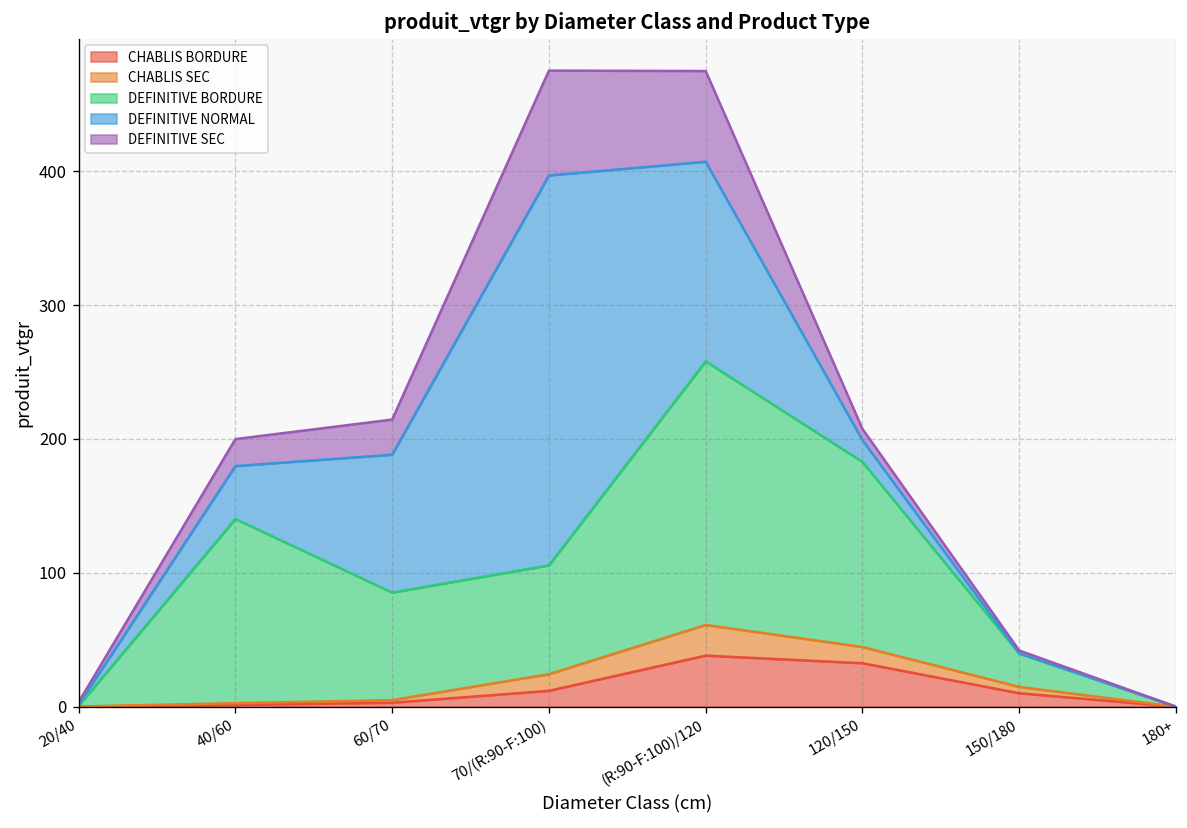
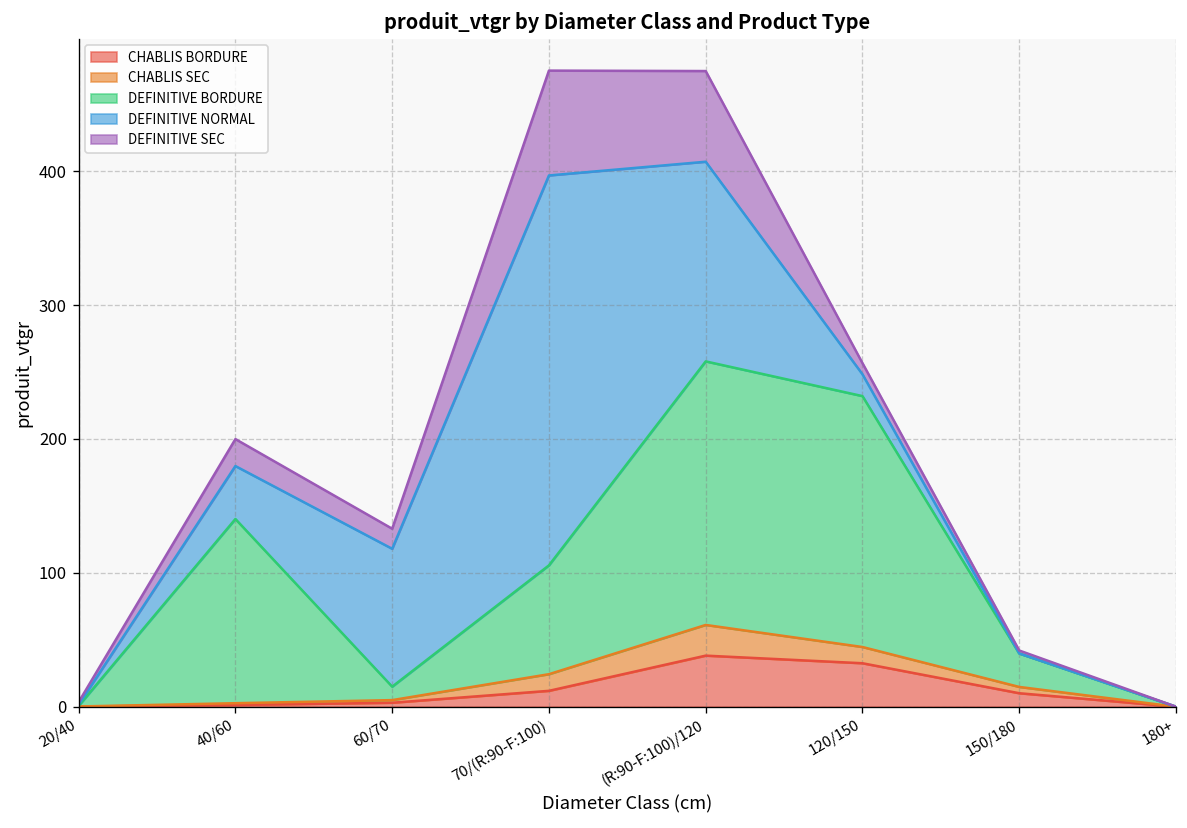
  {
    "DEFINITIVE BORDURE": {
      "40/60": 138,
-     "60/70": 80,
+     "60/70": 10,
      "70/(R:90-F:100)": 81,
      "(R:90-F:100)/120": 197,
-     "120/150": 138
+     "120/150": 187
    },
    "DEFINITIVE NORMAL": {
      "40/60": 40,
      "60/70": 103,
      "70/(R:90-F:100)": 291,
      "(R:90-F:100)/120": 149,
      "120/150": 16
    },
    "DEFINITIVE SEC": {
      "40/60": 20,
-     "60/70": 26,
+     "60/70": 15,
      "70/(R:90-F:100)": 78,
      "(R:90-F:100)/120": 68,
      "120/150": 8
    }
  }
